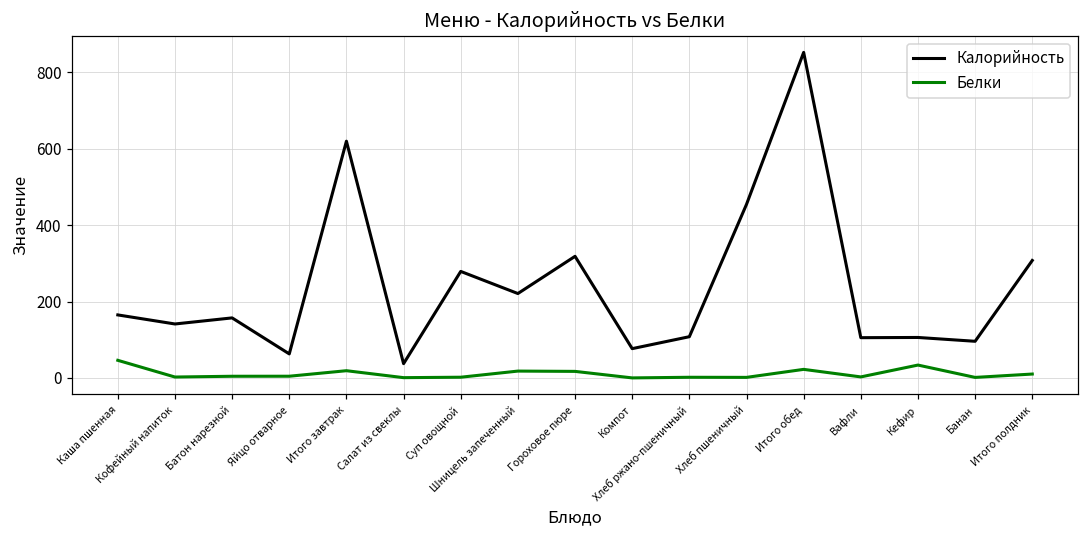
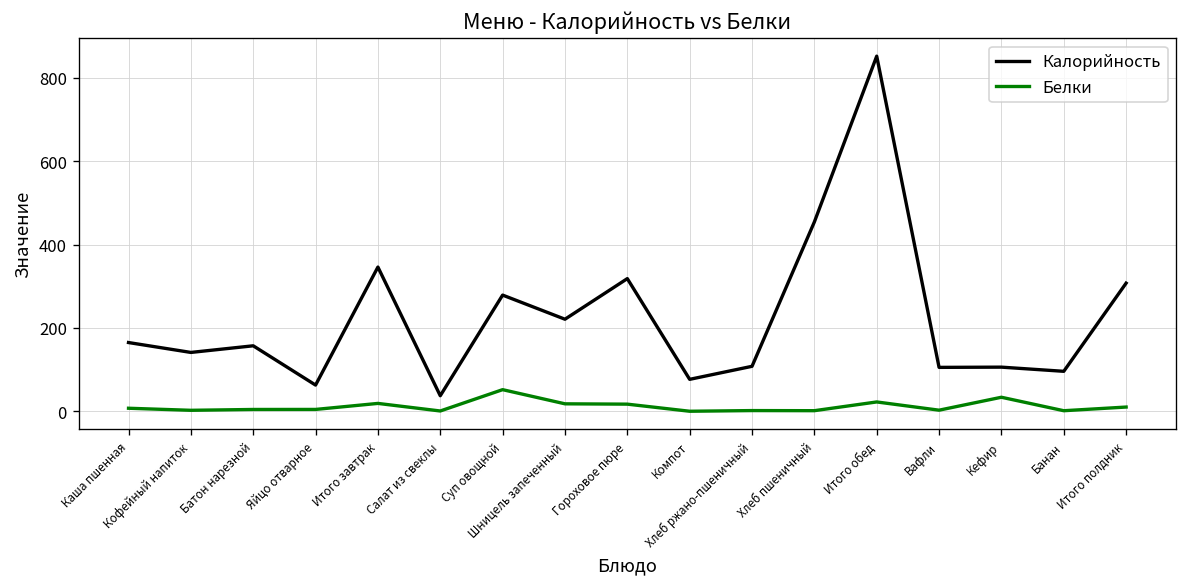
  {
    "Калорийность": {
      "Каша пшенная": 170,
      "Кофейный напиток": 140,
      "Батон нарезной": 160,
      "Яйцо отварное": 60,
-     "Итого завтрак": 620,
+     "Итого завтрак": 350,
      "Салат из свеклы": 40,
      "Суп овощной": 280,
      "Шницель запеченный": 220,
      "Гороховое пюре": 320,
      "Компот": 80,
      "Хлеб ржано-пшеничный": 110,
      "Хлеб пшеничный": 450,
      "Итого обед": 850,
      "Вафли": 110,
      "Кефир": 110,
      "Банан": 100,
      "Итого полдник": 310
    },
    "Белки": {
-     "Каша пшенная": 50,
+     "Каша пшенная": 10,
      "Кофейный напиток": 0,
      "Батон нарезной": 0,
      "Яйцо отварное": 0,
      "Итого завтрак": 20,
      "Салат из свеклы": 0,
-     "Суп овощной": 0,
+     "Суп овощной": 50,
      "Шницель запеченный": 20,
      "Гороховое пюре": 20,
      "Компот": 0,
      "Хлеб ржано-пшеничный": 0,
      "Хлеб пшеничный": 0,
      "Итого обед": 20,
      "Вафли": 0,
      "Кефир": 30,
      "Банан": 0,
      "Итого полдник": 10
    }
  }
